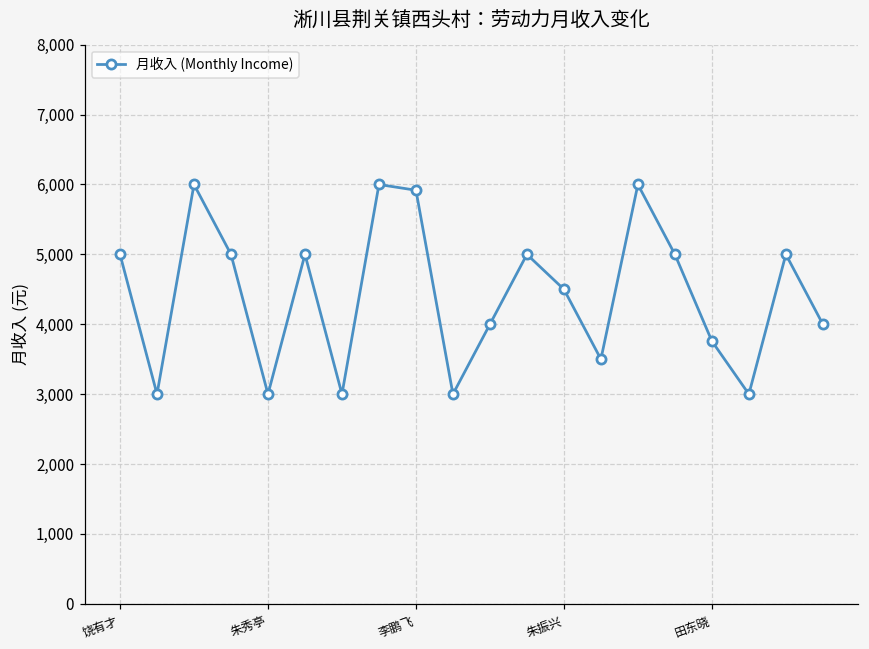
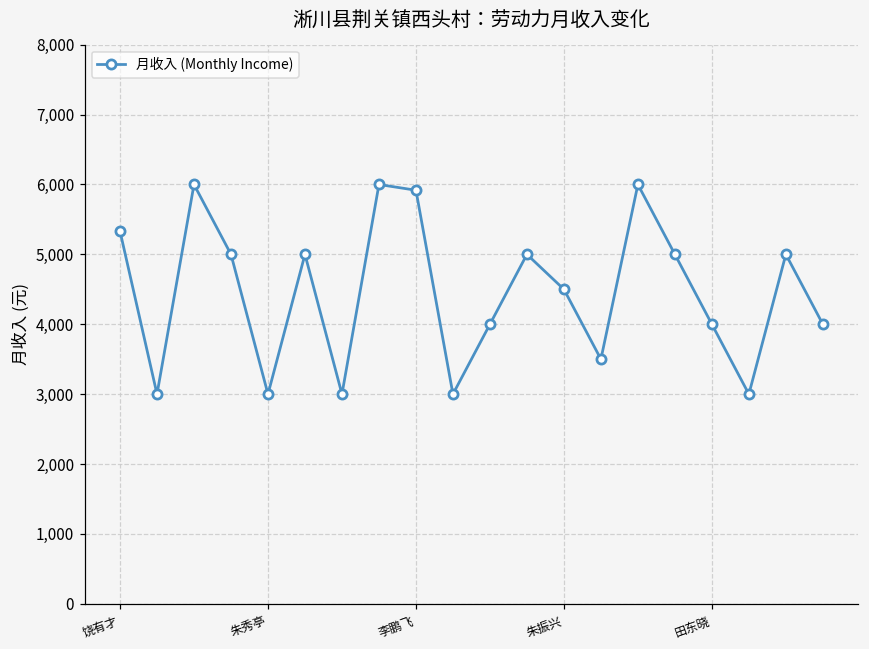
  {
-   "饶有才": "5,000",
+   "饶有才": "5,300",
    "朱秀亭": "3,000",
    "李鹏飞": "5,900",
    "朱振兴": "4,500",
-   "田东晓": "3,800"
+   "田东晓": "4,000"
  }
